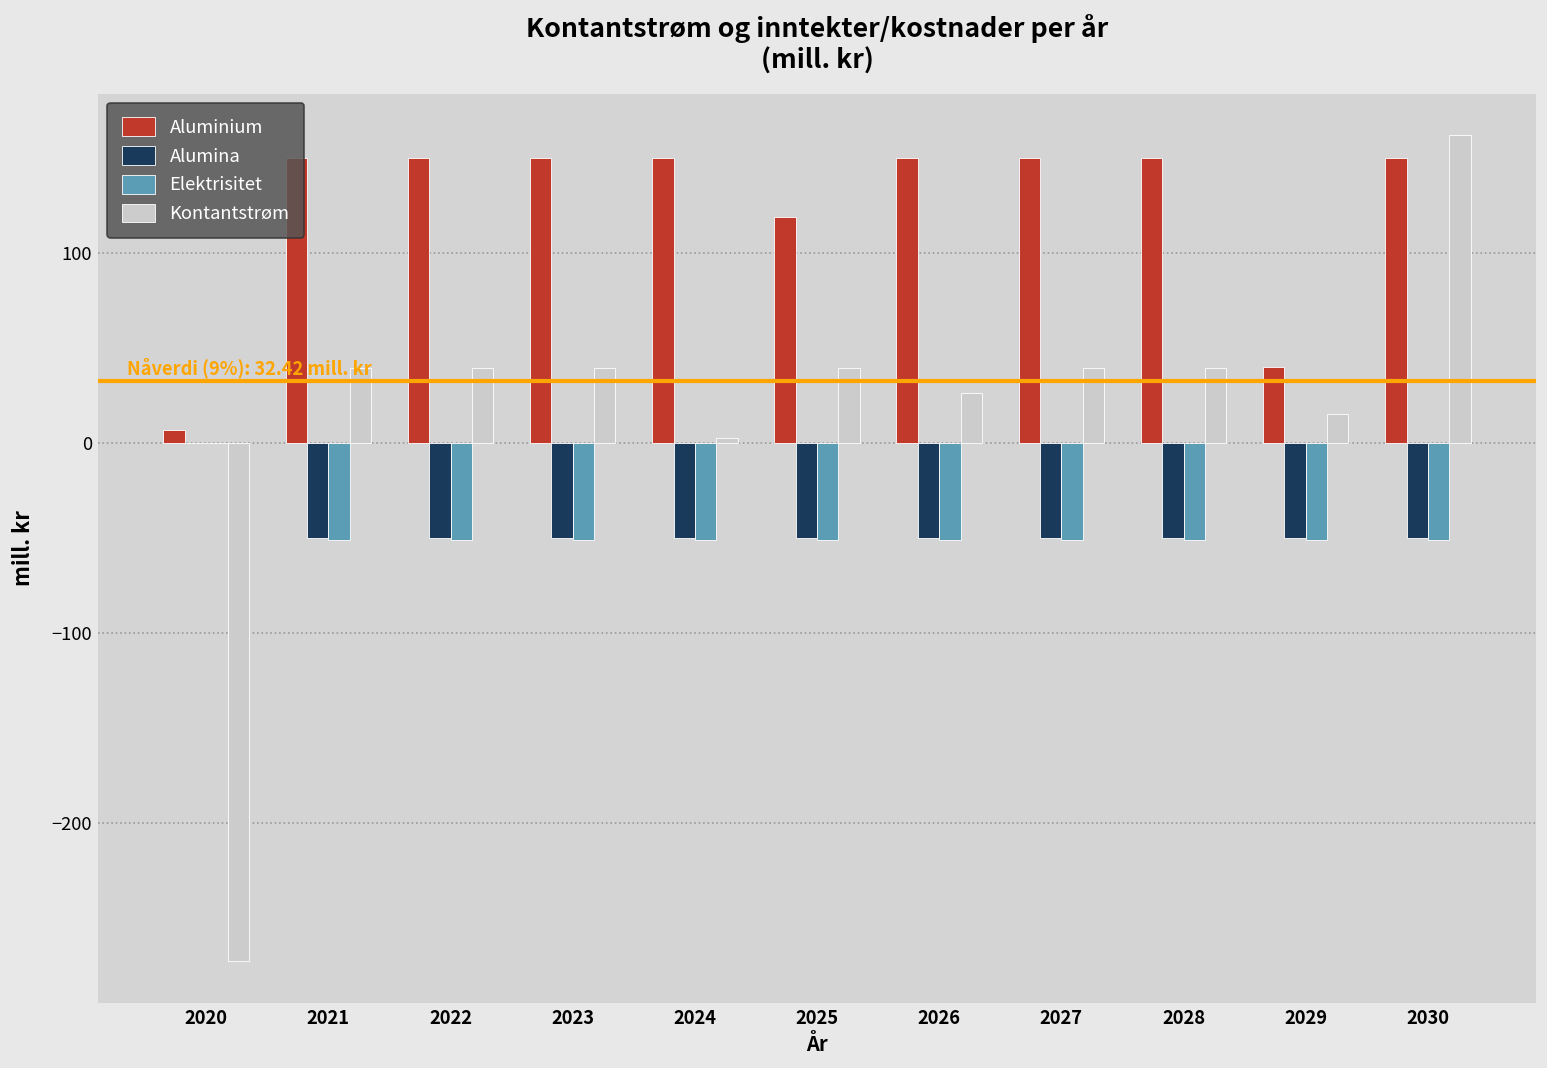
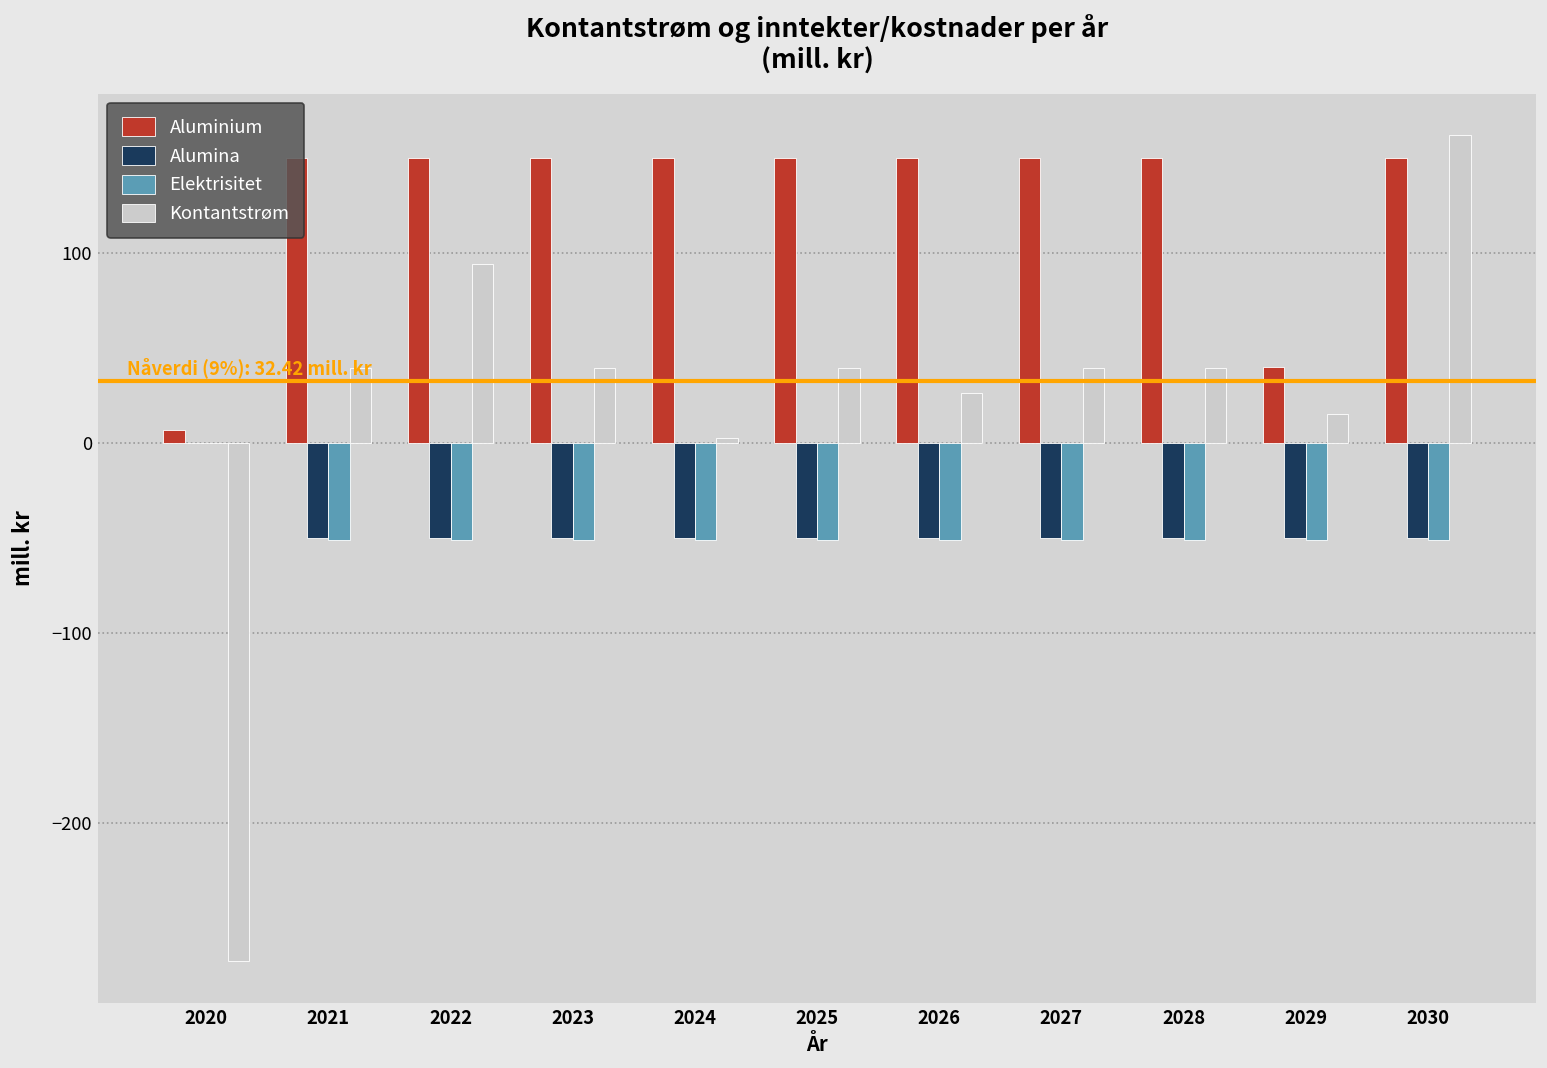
  {
    "Aluminium": {
      "2020": 7,
      "2022": 150,
      "2023": 150,
      "2024": 150,
-     "2025": 119,
+     "2025": 150,
      "2026": 150,
      "2027": 150,
      "2028": 150,
      "2029": 40,
      "2030": 150
    },
    "Alumina": {
      "2020": 0,
      "2021": -50,
      "2022": -50,
      "2023": -50,
      "2024": -50,
      "2025": -50,
      "2026": -50,
      "2027": -50,
      "2028": -50,
      "2029": -50,
      "2030": -50
    },
    "Elektrisitet": {
      "2020": 0,
      "2021": -51,
      "2022": -51,
      "2023": -51,
      "2024": -51,
      "2025": -51,
      "2026": -51,
      "2027": -51,
      "2028": -51,
      "2029": -51,
      "2030": -51
    },
    "Kontantstrøm": {
      "2020": -273,
-     "2022": 39,
+     "2022": 94,
      "2023": 39,
      "2024": 3,
      "2025": 39,
      "2026": 26,
      "2027": 39,
      "2028": 39,
      "2029": 15,
      "2030": 162
    }
  }
